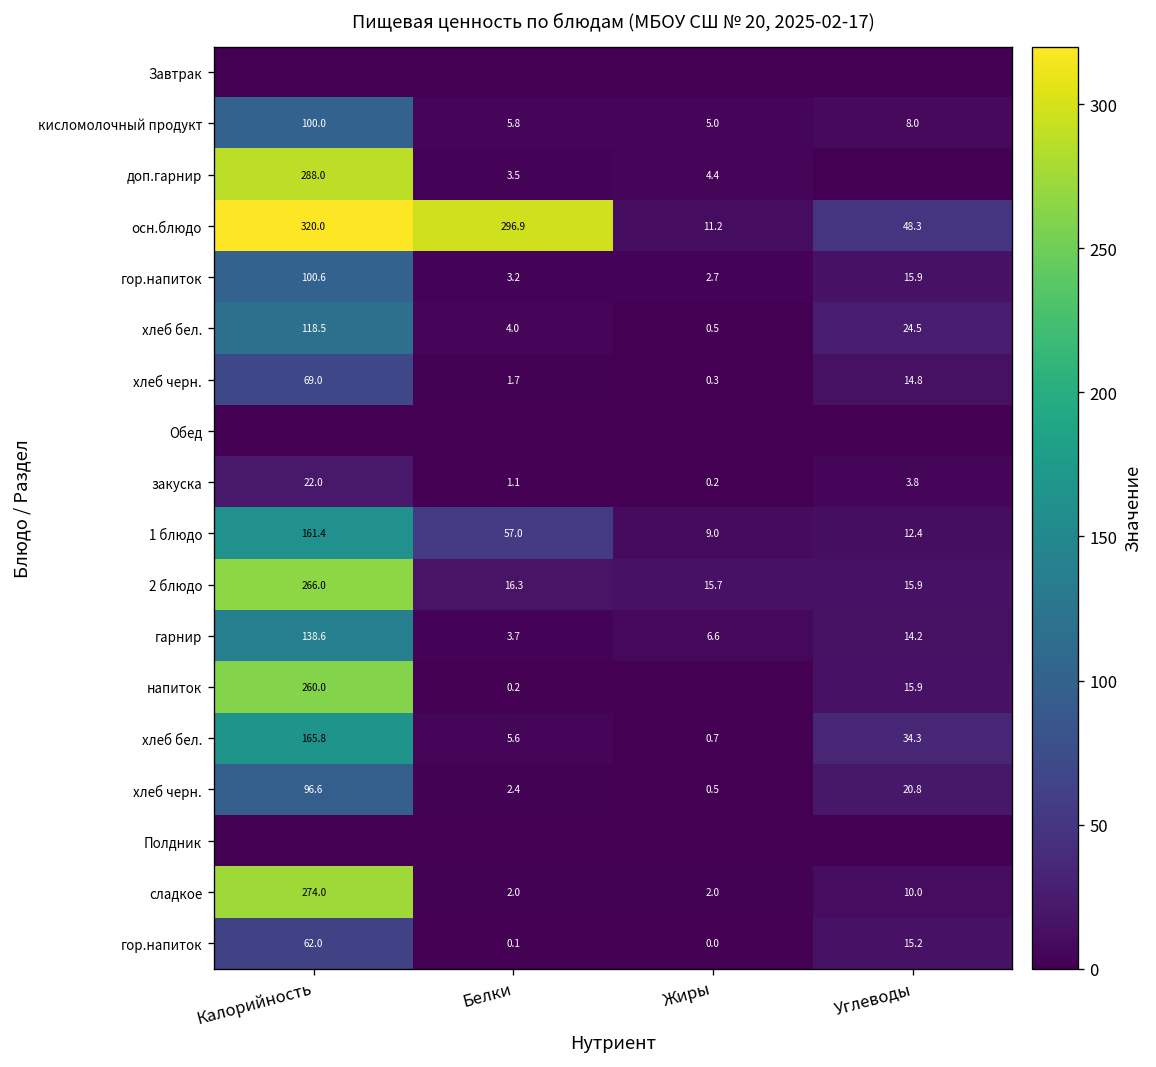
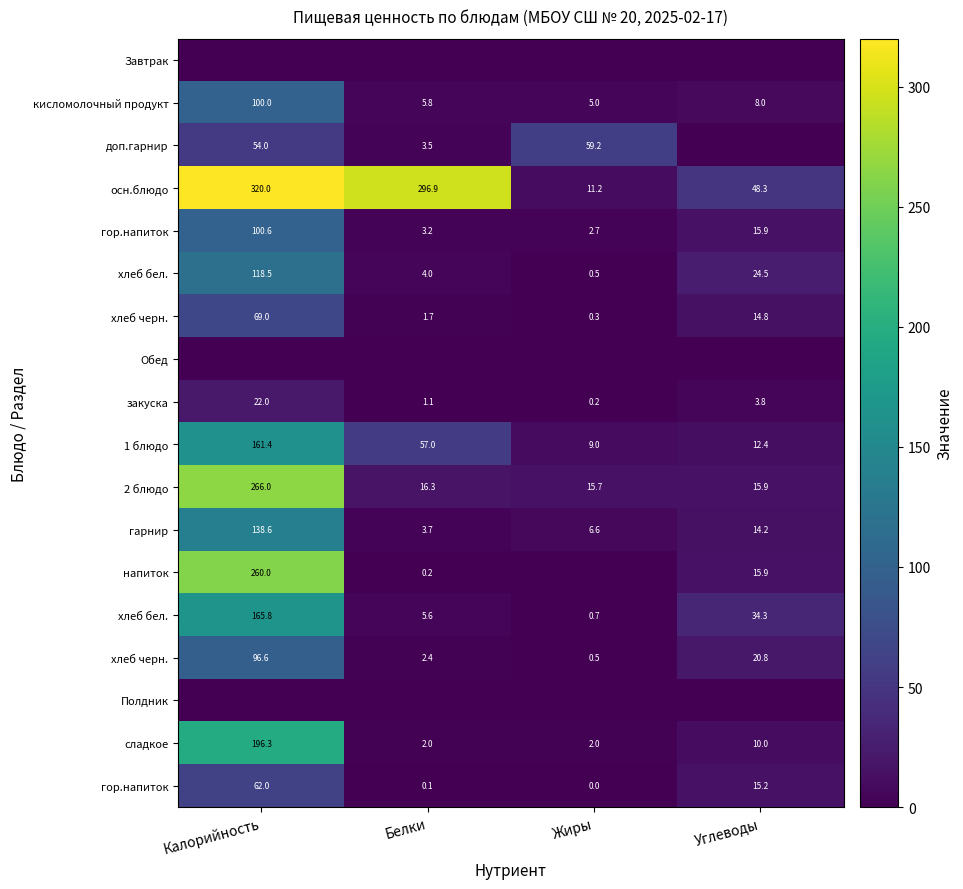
  {
    "кисломолочный продукт": {
      "Калорийность": 100.0,
      "Белки": 5.8,
      "Жиры": 5.0,
      "Углеводы": 8.0
    },
    "доп.гарнир": {
-     "Калорийность": 288.0,
+     "Калорийность": 54.0,
      "Белки": 3.5,
-     "Жиры": 4.4
+     "Жиры": 59.2
    },
    "осн.блюдо": {
      "Калорийность": 320.0,
      "Белки": 296.9,
      "Жиры": 11.2,
      "Углеводы": 48.3
    },
    "закуска": {
      "Калорийность": 22.0,
      "Белки": 1.1,
      "Жиры": 0.2,
      "Углеводы": 3.8
    },
    "1 блюдо": {
      "Калорийность": 161.4,
      "Белки": 57.0,
      "Жиры": 9.0,
      "Углеводы": 12.4
    },
    "2 блюдо": {
      "Калорийность": 266.0,
      "Белки": 16.3,
      "Жиры": 15.7,
      "Углеводы": 15.9
    },
    "гарнир": {
      "Калорийность": 138.6,
      "Белки": 3.7,
      "Жиры": 6.6,
      "Углеводы": 14.2
    },
    "напиток": {
      "Калорийность": 260.0,
      "Белки": 0.2,
      "Углеводы": 15.9
    },
    "сладкое": {
-     "Калорийность": 274.0,
+     "Калорийность": 196.3,
      "Белки": 2.0,
      "Жиры": 2.0,
      "Углеводы": 10.0
    }
  }
